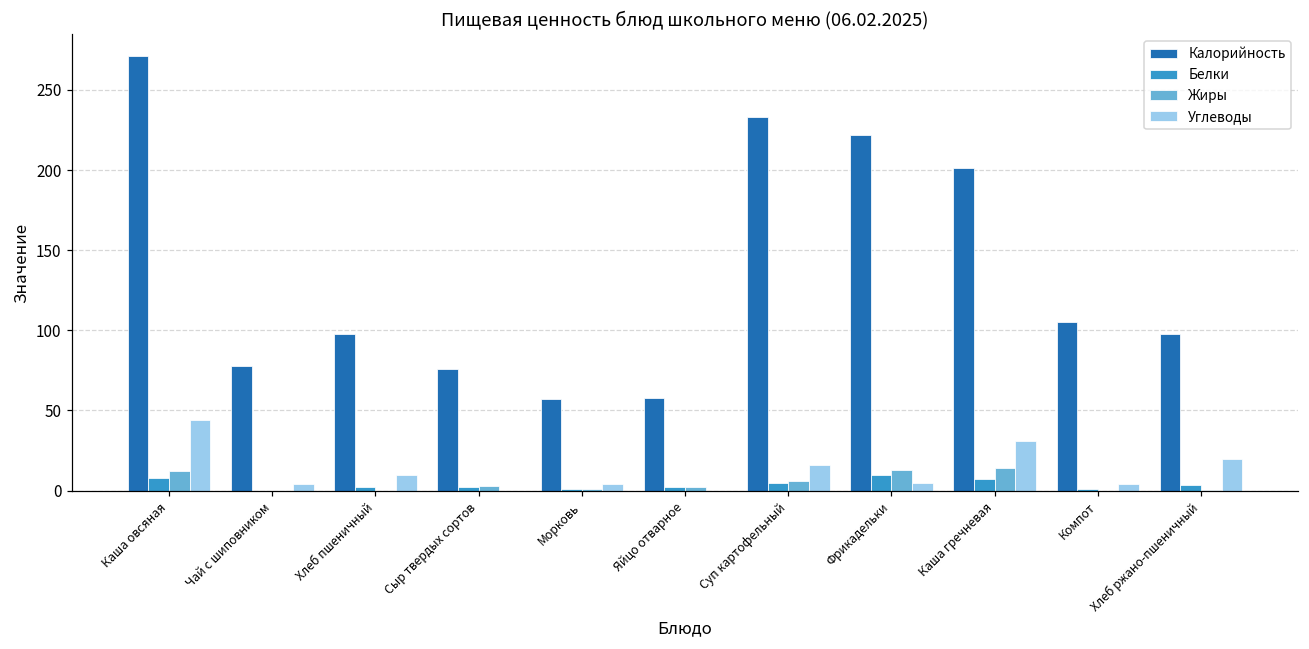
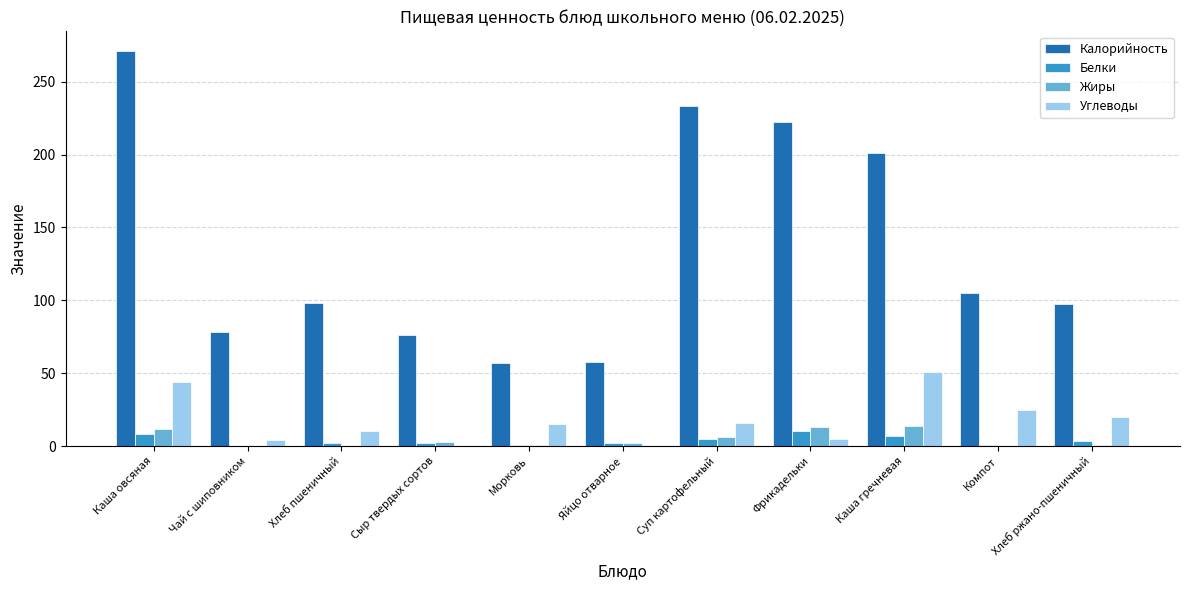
  {
    "Углеводы": {
      "Каша овсяная": 44,
      "Чай с шиповником": 4,
      "Хлеб пшеничный": 10,
      "Сыр твердых сортов": 0,
-     "Морковь": 4,
+     "Морковь": 15,
      "Яйцо отварное": 0,
      "Суп картофельный": 16,
      "Фрикадельки": 5,
-     "Каша гречневая": 31,
-     "Компот": 4,
+     "Каша гречневая": 51,
+     "Компот": 25,
      "Хлеб ржано-пшеничный": 20
    }
  }
